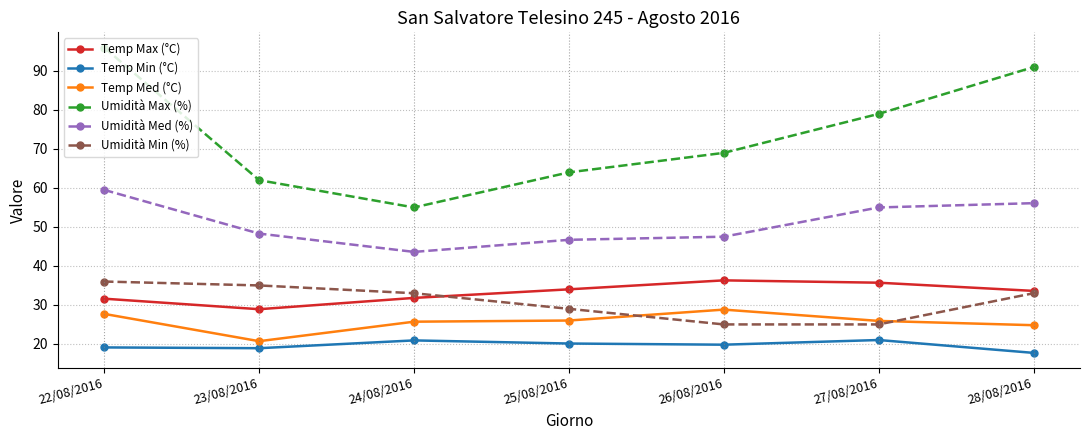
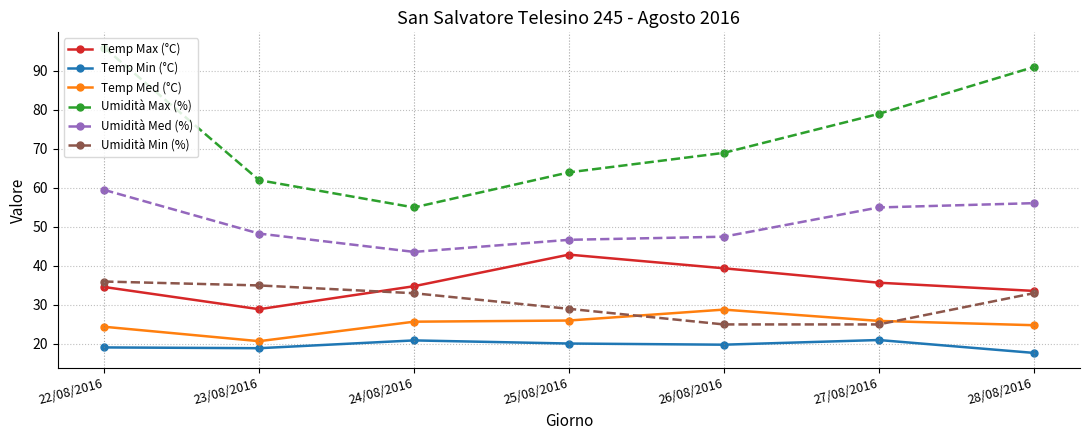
  {
    "Temp Max (°C)": {
-     "22/08/2016": 32,
+     "22/08/2016": 35,
      "23/08/2016": 29,
-     "24/08/2016": 32,
-     "25/08/2016": 34,
-     "26/08/2016": 36,
+     "24/08/2016": 35,
+     "25/08/2016": 43,
+     "26/08/2016": 39,
      "27/08/2016": 36
    },
    "Temp Min (°C)": {
      "22/08/2016": 19,
      "23/08/2016": 19,
      "24/08/2016": 21,
      "25/08/2016": 20,
      "26/08/2016": 20,
      "27/08/2016": 21,
      "28/08/2016": 18
    },
    "Temp Med (°C)": {
-     "22/08/2016": 28,
+     "22/08/2016": 24,
      "23/08/2016": 21,
      "24/08/2016": 26,
      "25/08/2016": 26,
      "26/08/2016": 29,
      "27/08/2016": 26,
      "28/08/2016": 25
    },
    "Umidità Max (%)": {
      "23/08/2016": 62,
      "24/08/2016": 55,
      "25/08/2016": 64,
      "26/08/2016": 69,
      "27/08/2016": 79,
      "28/08/2016": 91
    },
    "Umidità Med (%)": {
      "22/08/2016": 60,
      "23/08/2016": 48,
      "24/08/2016": 44,
      "25/08/2016": 47,
      "26/08/2016": 48,
      "27/08/2016": 55,
      "28/08/2016": 56
    },
    "Umidità Min (%)": {
      "22/08/2016": 36,
      "23/08/2016": 35,
      "24/08/2016": 33,
      "25/08/2016": 29,
      "26/08/2016": 25,
      "27/08/2016": 25
    }
  }
